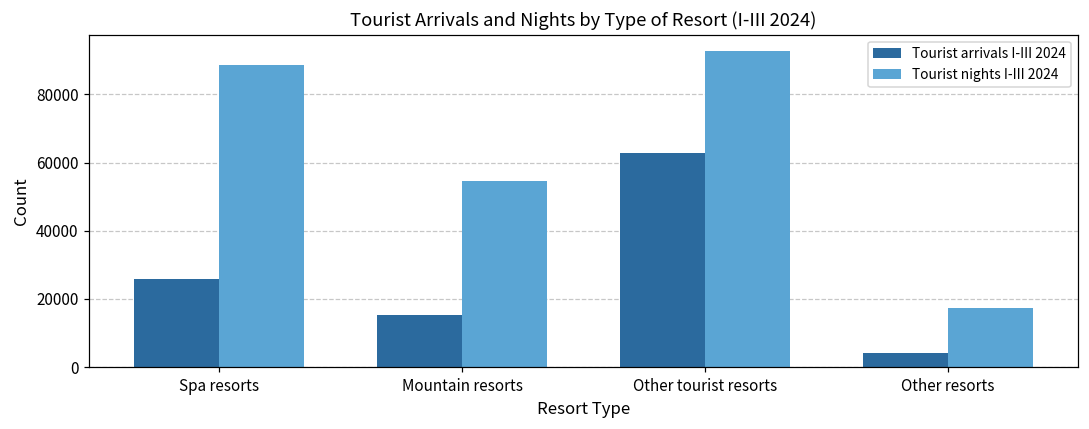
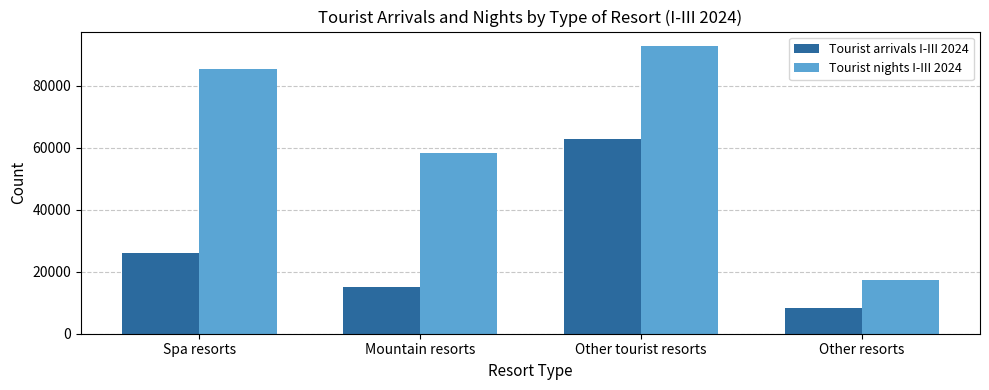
  {
    "Tourist arrivals I-III 2024": {
      "Spa resorts": 26000,
      "Mountain resorts": 15000,
      "Other tourist resorts": 63000,
-     "Other resorts": 4000
+     "Other resorts": 8000
    },
    "Tourist nights I-III 2024": {
-     "Spa resorts": 89000,
-     "Mountain resorts": 55000,
+     "Spa resorts": 85000,
+     "Mountain resorts": 58000,
      "Other tourist resorts": 93000,
      "Other resorts": 17000
    }
  }
